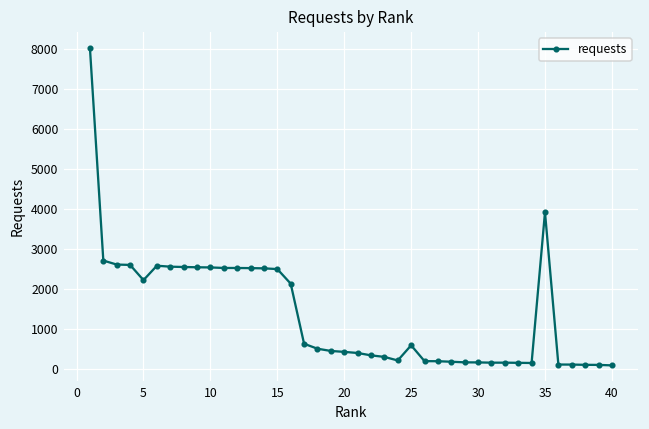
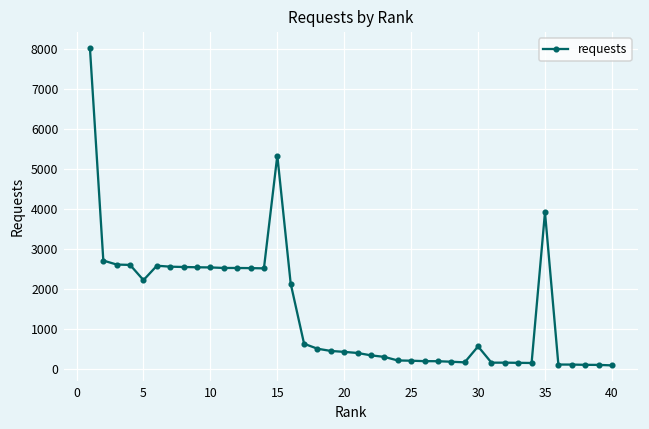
  {
    "5": 2200,
    "10": 2500,
-   "15": 2500,
+   "15": 5300,
    "20": 400,
-   "25": 600,
-   "30": 200,
+   "25": 200,
+   "30": 600,
    "35": 3900,
    "40": 100
  }
